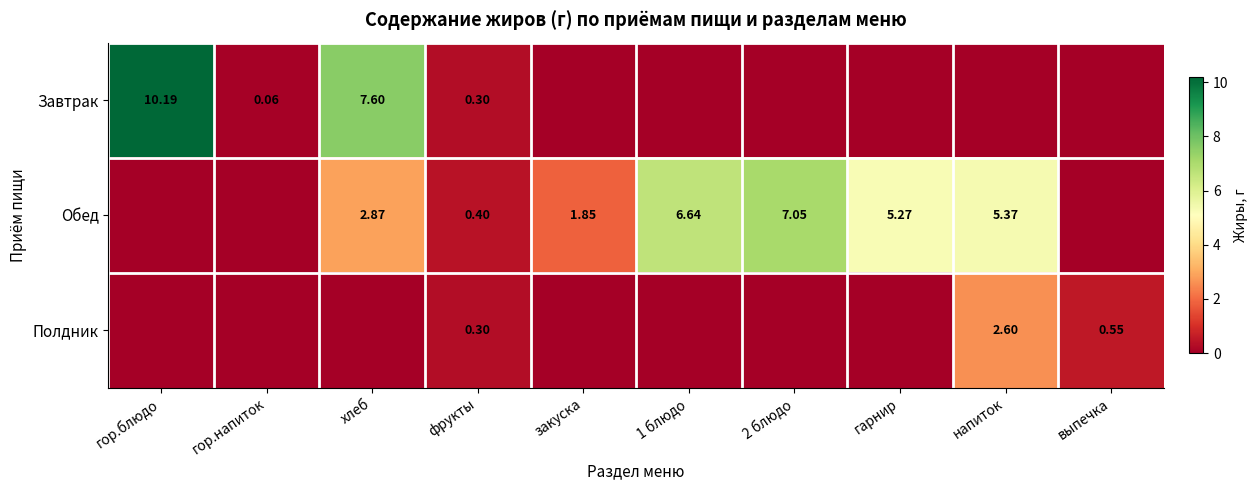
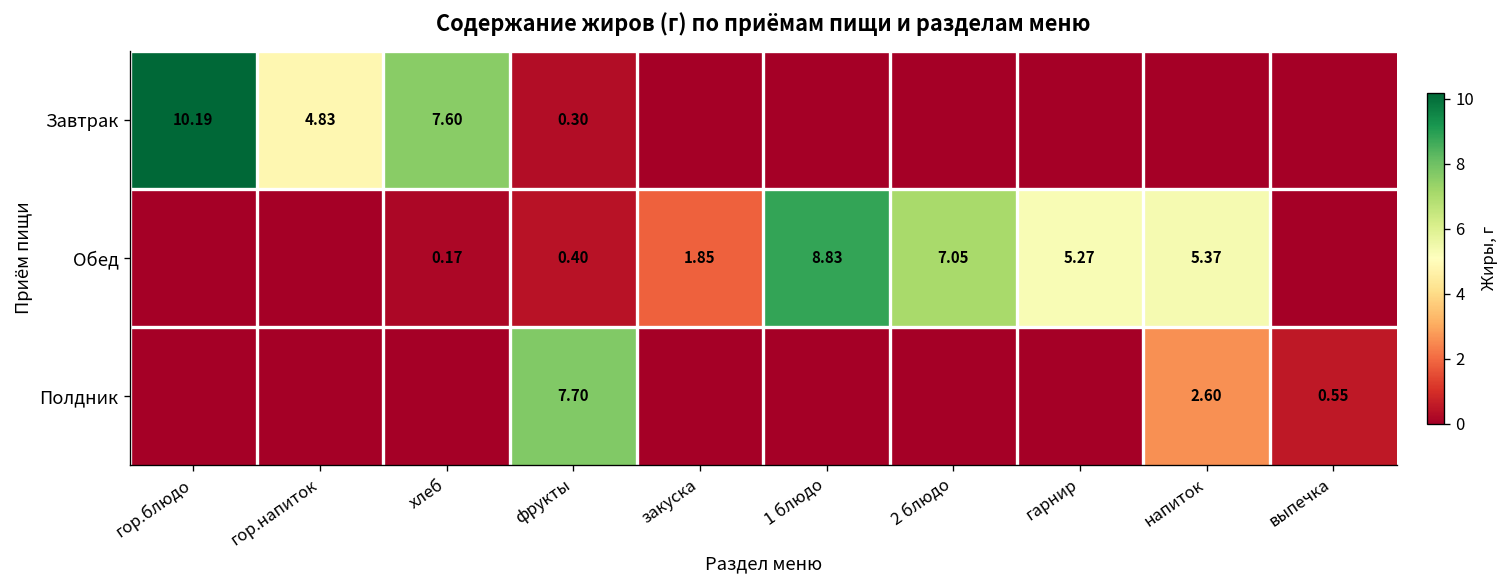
  {
    "Завтрак": {
      "гор.блюдо": 10.19,
-     "гор.напиток": 0.06,
+     "гор.напиток": 4.83,
      "хлеб": 7.60,
      "фрукты": 0.30
    },
    "Обед": {
-     "хлеб": 2.87,
+     "хлеб": 0.17,
      "фрукты": 0.40,
      "закуска": 1.85,
-     "1 блюдо": 6.64,
+     "1 блюдо": 8.83,
      "2 блюдо": 7.05,
      "гарнир": 5.27,
      "напиток": 5.37
    },
    "Полдник": {
-     "фрукты": 0.30,
+     "фрукты": 7.70,
      "напиток": 2.60,
      "выпечка": 0.55
    }
  }
